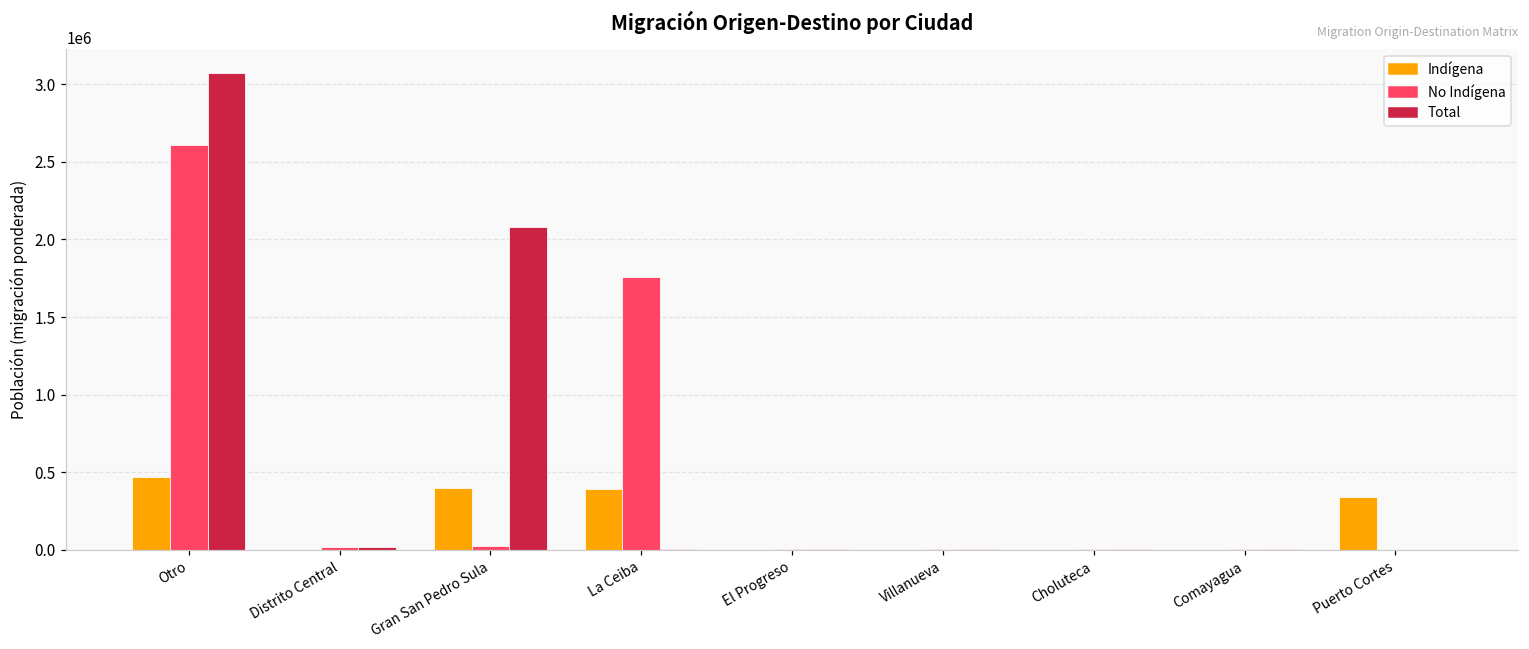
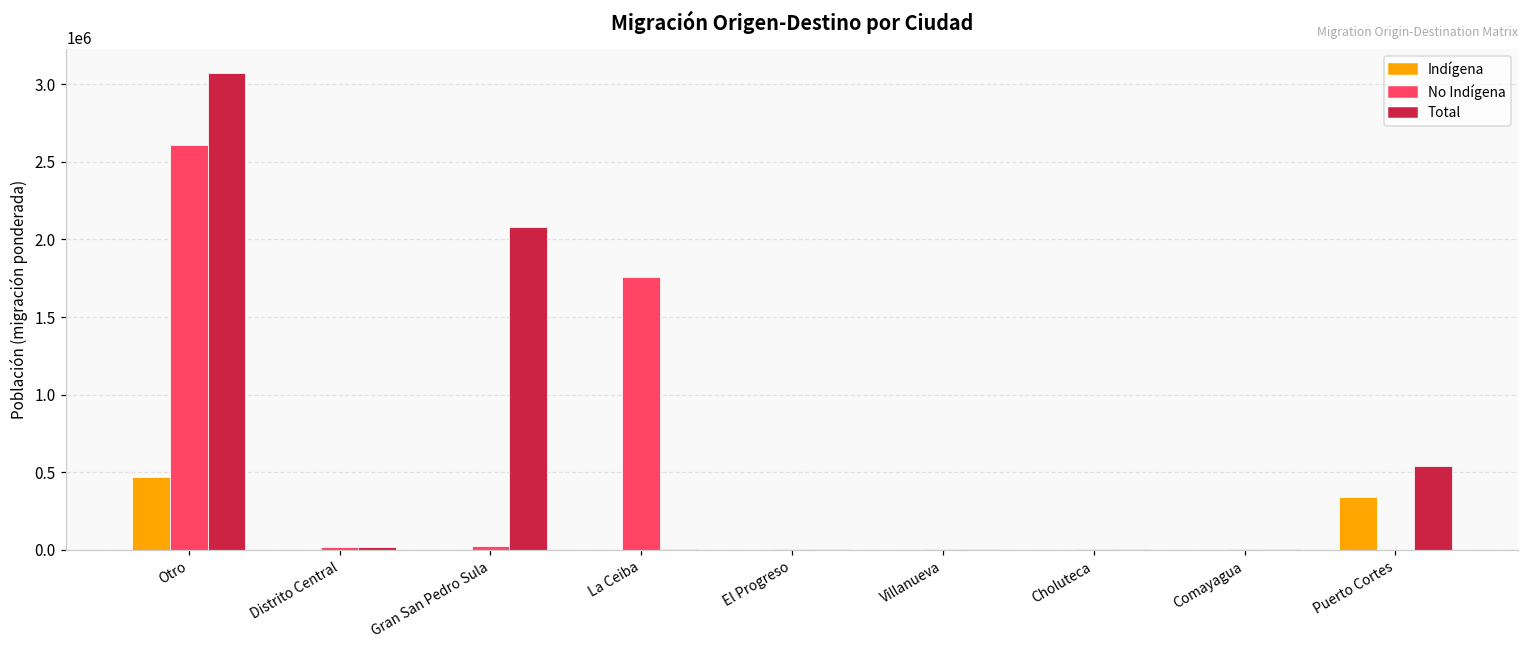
  {
    "Indígena": {
      "Otro": 470000,
-     "Gran San Pedro Sula": 400000,
-     "La Ceiba": 390000,
+     "Gran San Pedro Sula": 0,
+     "La Ceiba": 0,
      "Puerto Cortes": 340000
    },
    "No Indígena": {
      "Otro": 2610000,
      "Gran San Pedro Sula": 20000,
      "La Ceiba": 1760000
    },
    "Total": {
      "Otro": 3080000,
      "Gran San Pedro Sula": 2080000,
-     "Puerto Cortes": 0
+     "Puerto Cortes": 540000
    }
  }
